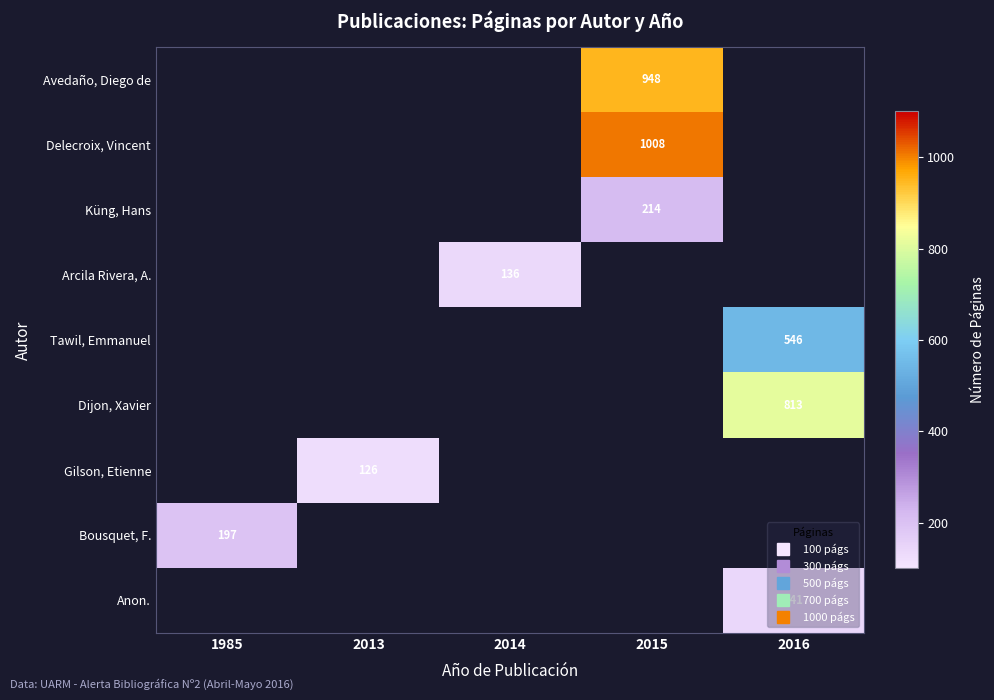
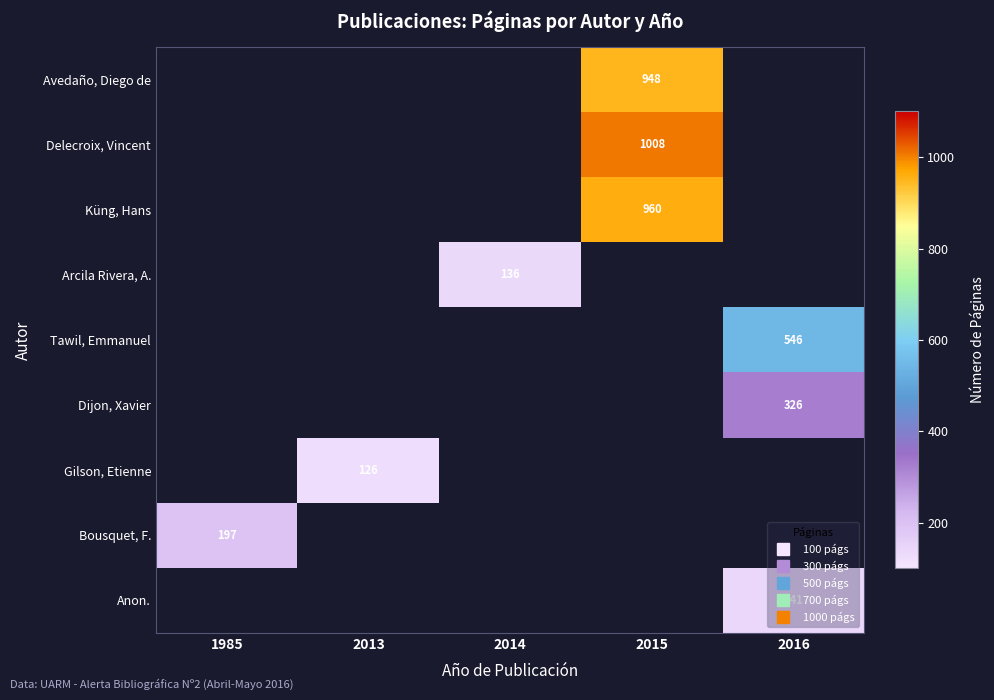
  {
    "Avedaño, Diego de": {
      "2015": 948
    },
    "Delecroix, Vincent": {
      "2015": 1008
    },
    "Küng, Hans": {
-     "2015": 214
+     "2015": 960
    },
    "Tawil, Emmanuel": {
      "2016": 546
    },
    "Dijon, Xavier": {
-     "2016": 813
+     "2016": 326
    },
    "Bousquet, F.": {
      "1985": 197
    }
  }
